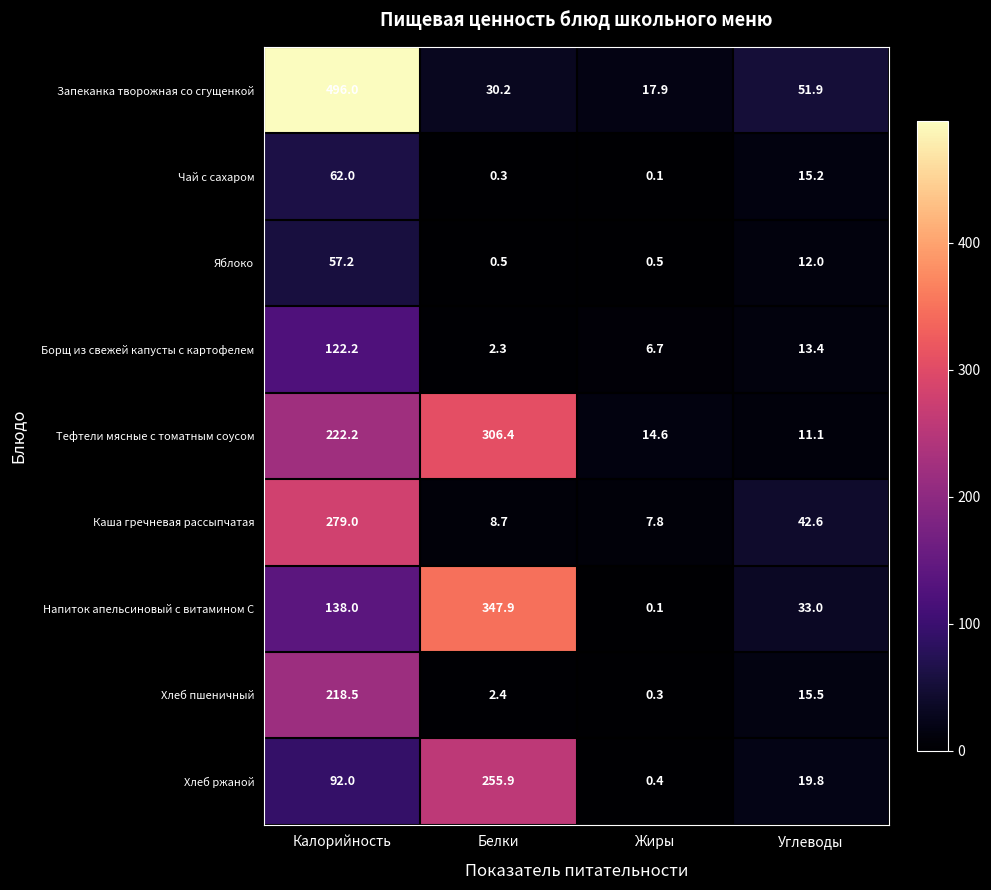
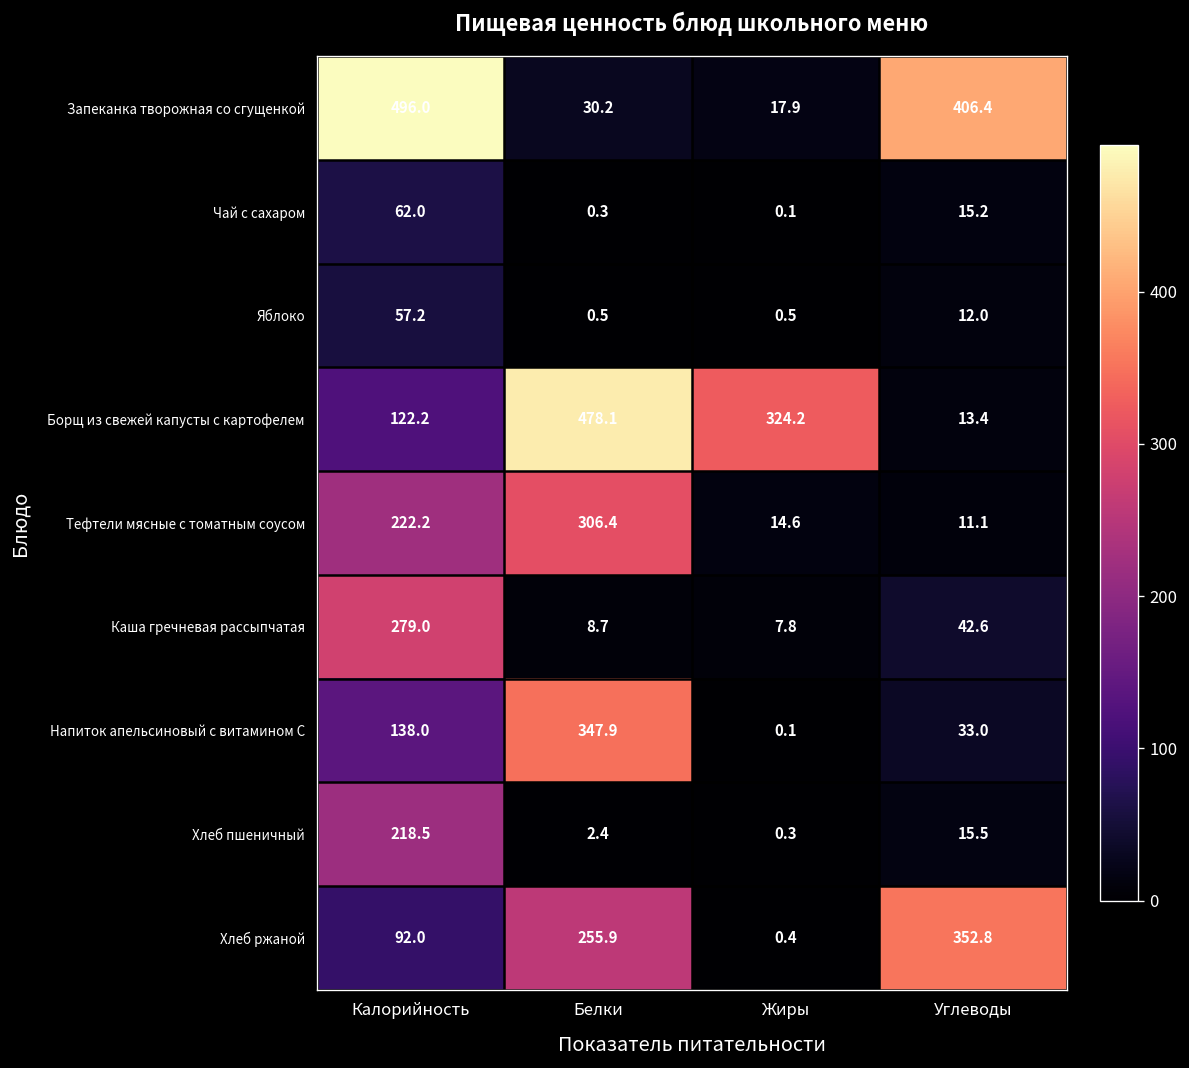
  {
    "Запеканка творожная со сгущенкой": {
      "Калорийность": 496.0,
      "Белки": 30.2,
      "Жиры": 17.9,
-     "Углеводы": 51.9
+     "Углеводы": 406.4
    },
    "Чай с сахаром": {
      "Калорийность": 62.0,
      "Белки": 0.3,
      "Жиры": 0.1,
      "Углеводы": 15.2
    },
    "Яблоко": {
      "Калорийность": 57.2,
      "Белки": 0.5,
      "Жиры": 0.5,
      "Углеводы": 12.0
    },
    "Борщ из свежей капусты с картофелем": {
      "Калорийность": 122.2,
-     "Белки": 2.3,
-     "Жиры": 6.7,
+     "Белки": 478.1,
+     "Жиры": 324.2,
      "Углеводы": 13.4
    },
    "Тефтели мясные с томатным соусом": {
      "Калорийность": 222.2,
      "Белки": 306.4,
      "Жиры": 14.6,
      "Углеводы": 11.1
    },
    "Каша гречневая рассыпчатая": {
      "Калорийность": 279.0,
      "Белки": 8.7,
      "Жиры": 7.8,
      "Углеводы": 42.6
    },
    "Напиток апельсиновый с витамином С": {
      "Калорийность": 138.0,
      "Белки": 347.9,
      "Жиры": 0.1,
      "Углеводы": 33.0
    },
    "Хлеб пшеничный": {
      "Калорийность": 218.5,
      "Белки": 2.4,
      "Жиры": 0.3,
      "Углеводы": 15.5
    },
    "Хлеб ржаной": {
      "Калорийность": 92.0,
      "Белки": 255.9,
      "Жиры": 0.4,
-     "Углеводы": 19.8
+     "Углеводы": 352.8
    }
  }
